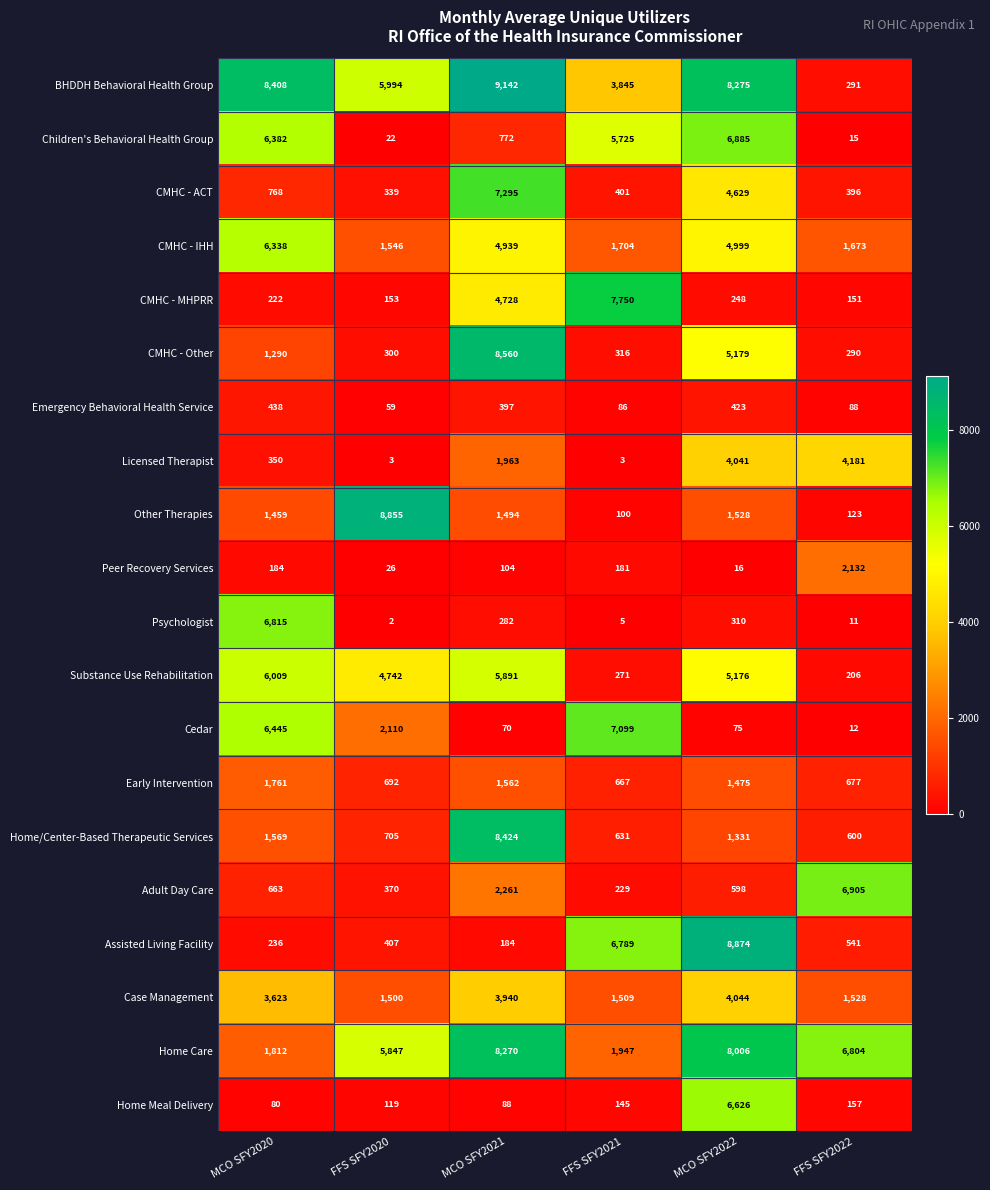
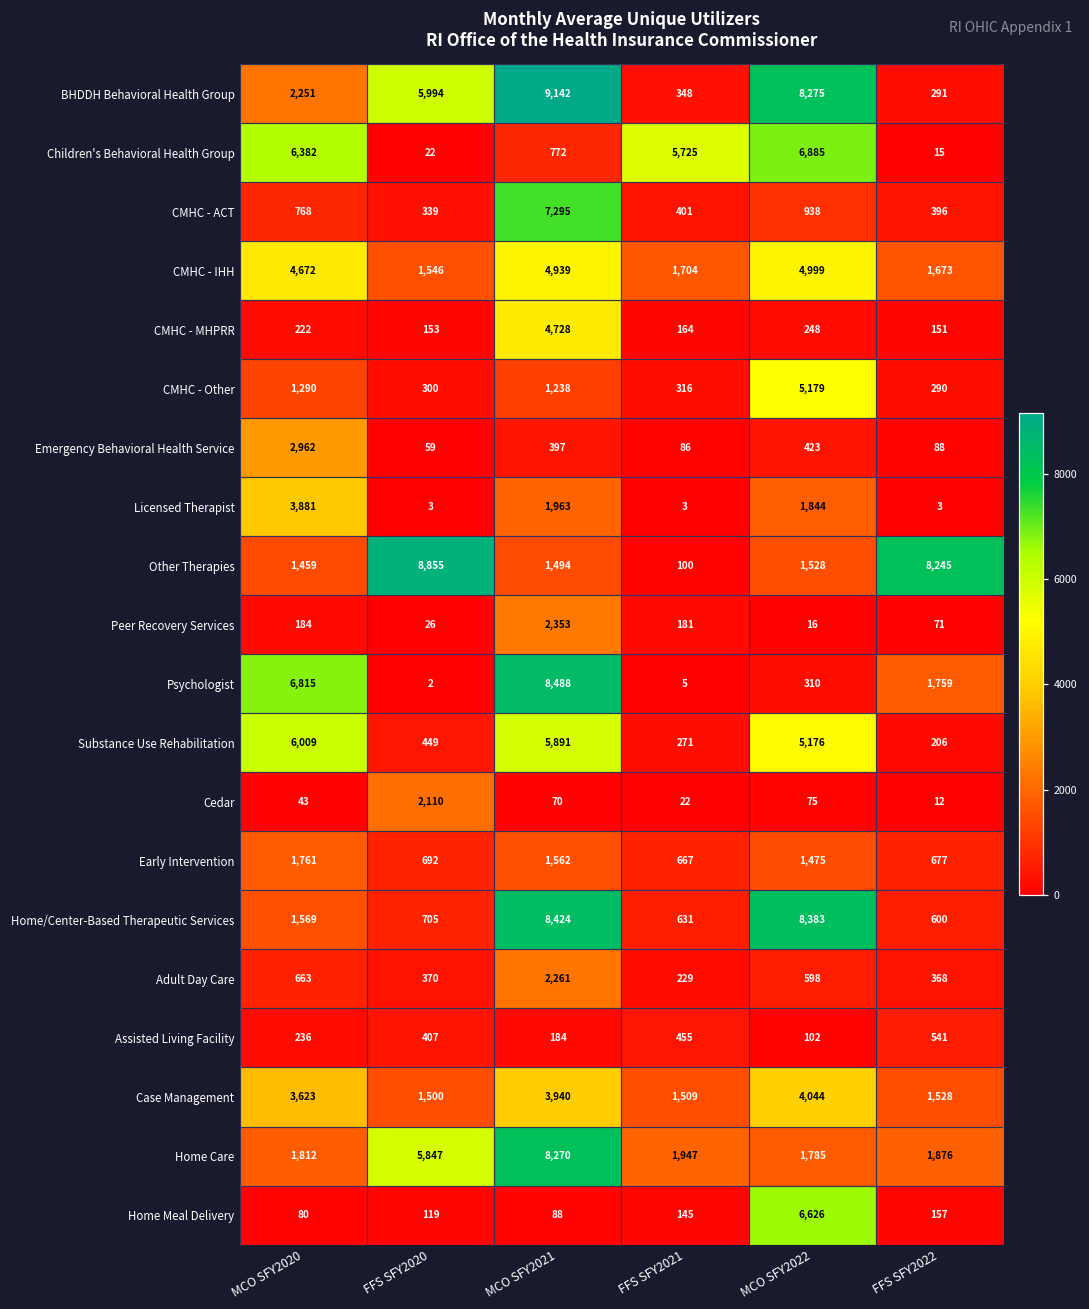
  {
    "BHDDH Behavioral Health Group": {
-     "MCO SFY2020": "8,408",
+     "MCO SFY2020": "2,251",
      "FFS SFY2020": "5,994",
      "MCO SFY2021": "9,142",
-     "FFS SFY2021": "3,845",
+     "FFS SFY2021": "348",
      "MCO SFY2022": "8,275",
      "FFS SFY2022": "291"
    },
    "Children's Behavioral Health Group": {
      "MCO SFY2020": "6,382",
      "FFS SFY2020": "22",
      "MCO SFY2021": "772",
      "FFS SFY2021": "5,725",
      "MCO SFY2022": "6,885",
      "FFS SFY2022": "15"
    },
    "CMHC - ACT": {
      "MCO SFY2020": "768",
      "FFS SFY2020": "339",
      "MCO SFY2021": "7,295",
      "FFS SFY2021": "401",
-     "MCO SFY2022": "4,629",
+     "MCO SFY2022": "938",
      "FFS SFY2022": "396"
    },
    "CMHC - IHH": {
-     "MCO SFY2020": "6,338",
+     "MCO SFY2020": "4,672",
      "FFS SFY2020": "1,546",
      "MCO SFY2021": "4,939",
      "FFS SFY2021": "1,704",
      "MCO SFY2022": "4,999",
      "FFS SFY2022": "1,673"
    },
    "CMHC - MHPRR": {
      "MCO SFY2020": "222",
      "FFS SFY2020": "153",
      "MCO SFY2021": "4,728",
-     "FFS SFY2021": "7,750",
+     "FFS SFY2021": "164",
      "MCO SFY2022": "248",
      "FFS SFY2022": "151"
    },
    "CMHC - Other": {
      "MCO SFY2020": "1,290",
      "FFS SFY2020": "300",
-     "MCO SFY2021": "8,560",
+     "MCO SFY2021": "1,238",
      "FFS SFY2021": "316",
      "MCO SFY2022": "5,179",
      "FFS SFY2022": "290"
    },
    "Emergency Behavioral Health Service": {
-     "MCO SFY2020": "438",
+     "MCO SFY2020": "2,962",
      "FFS SFY2020": "59",
      "MCO SFY2021": "397",
      "FFS SFY2021": "86",
      "MCO SFY2022": "423",
      "FFS SFY2022": "88"
    },
    "Licensed Therapist": {
-     "MCO SFY2020": "350",
+     "MCO SFY2020": "3,881",
      "FFS SFY2020": "3",
      "MCO SFY2021": "1,963",
      "FFS SFY2021": "3",
-     "MCO SFY2022": "4,041",
-     "FFS SFY2022": "4,181"
+     "MCO SFY2022": "1,844",
+     "FFS SFY2022": "3"
    },
    "Other Therapies": {
      "MCO SFY2020": "1,459",
      "FFS SFY2020": "8,855",
      "MCO SFY2021": "1,494",
      "FFS SFY2021": "100",
      "MCO SFY2022": "1,528",
-     "FFS SFY2022": "123"
+     "FFS SFY2022": "8,245"
    },
    "Peer Recovery Services": {
      "MCO SFY2020": "184",
      "FFS SFY2020": "26",
-     "MCO SFY2021": "104",
+     "MCO SFY2021": "2,353",
      "FFS SFY2021": "181",
      "MCO SFY2022": "16",
-     "FFS SFY2022": "2,132"
+     "FFS SFY2022": "71"
    },
    "Psychologist": {
      "MCO SFY2020": "6,815",
      "FFS SFY2020": "2",
-     "MCO SFY2021": "282",
+     "MCO SFY2021": "8,488",
      "FFS SFY2021": "5",
      "MCO SFY2022": "310",
-     "FFS SFY2022": "11"
+     "FFS SFY2022": "1,759"
    },
    "Substance Use Rehabilitation": {
      "MCO SFY2020": "6,009",
-     "FFS SFY2020": "4,742",
+     "FFS SFY2020": "449",
      "MCO SFY2021": "5,891",
      "FFS SFY2021": "271",
      "MCO SFY2022": "5,176",
      "FFS SFY2022": "206"
    },
    "Cedar": {
-     "MCO SFY2020": "6,445",
+     "MCO SFY2020": "43",
      "FFS SFY2020": "2,110",
      "MCO SFY2021": "70",
-     "FFS SFY2021": "7,099",
+     "FFS SFY2021": "22",
      "MCO SFY2022": "75",
      "FFS SFY2022": "12"
    },
    "Early Intervention": {
      "MCO SFY2020": "1,761",
      "FFS SFY2020": "692",
      "MCO SFY2021": "1,562",
      "FFS SFY2021": "667",
      "MCO SFY2022": "1,475",
      "FFS SFY2022": "677"
    },
    "Home/Center-Based Therapeutic Services": {
      "MCO SFY2020": "1,569",
      "FFS SFY2020": "705",
      "MCO SFY2021": "8,424",
      "FFS SFY2021": "631",
-     "MCO SFY2022": "1,331",
+     "MCO SFY2022": "8,383",
      "FFS SFY2022": "600"
    },
    "Adult Day Care": {
      "MCO SFY2020": "663",
      "FFS SFY2020": "370",
      "MCO SFY2021": "2,261",
      "FFS SFY2021": "229",
      "MCO SFY2022": "598",
-     "FFS SFY2022": "6,905"
+     "FFS SFY2022": "368"
    },
    "Assisted Living Facility": {
      "MCO SFY2020": "236",
      "FFS SFY2020": "407",
      "MCO SFY2021": "184",
-     "FFS SFY2021": "6,789",
-     "MCO SFY2022": "8,874",
+     "FFS SFY2021": "455",
+     "MCO SFY2022": "102",
      "FFS SFY2022": "541"
    },
    "Case Management": {
      "MCO SFY2020": "3,623",
      "FFS SFY2020": "1,500",
      "MCO SFY2021": "3,940",
      "FFS SFY2021": "1,509",
      "MCO SFY2022": "4,044",
      "FFS SFY2022": "1,528"
    },
    "Home Care": {
      "MCO SFY2020": "1,812",
      "FFS SFY2020": "5,847",
      "MCO SFY2021": "8,270",
      "FFS SFY2021": "1,947",
-     "MCO SFY2022": "8,006",
-     "FFS SFY2022": "6,804"
+     "MCO SFY2022": "1,785",
+     "FFS SFY2022": "1,876"
    },
    "Home Meal Delivery": {
      "MCO SFY2020": "80",
      "FFS SFY2020": "119",
      "MCO SFY2021": "88",
      "FFS SFY2021": "145",
      "MCO SFY2022": "6,626",
      "FFS SFY2022": "157"
    }
  }
